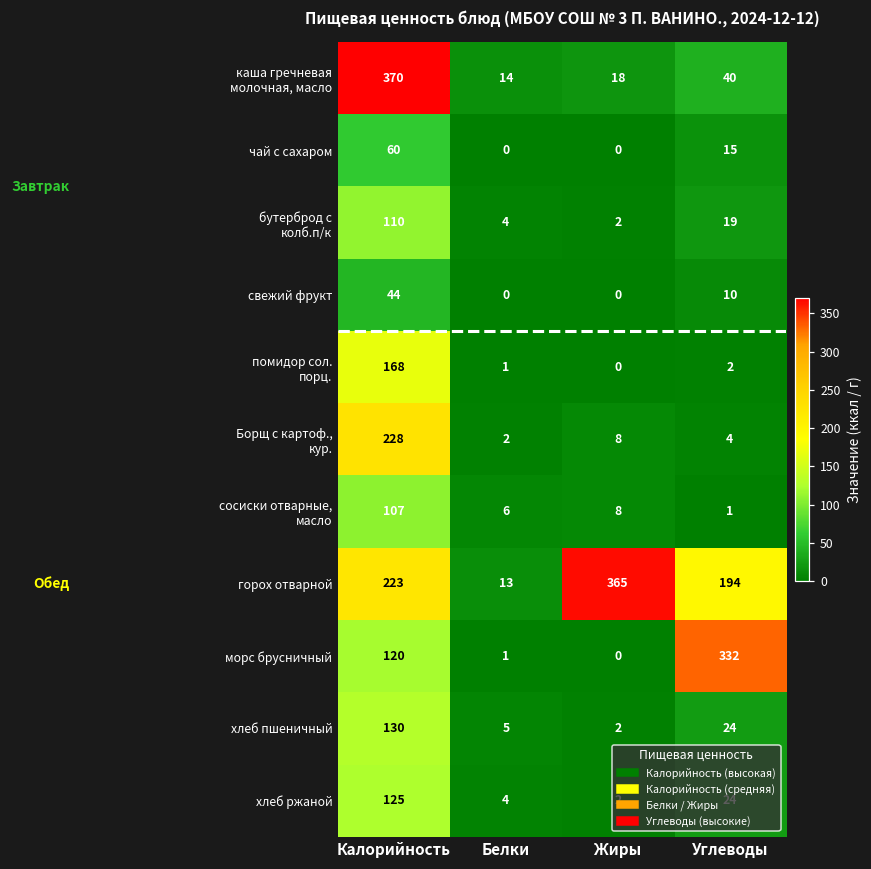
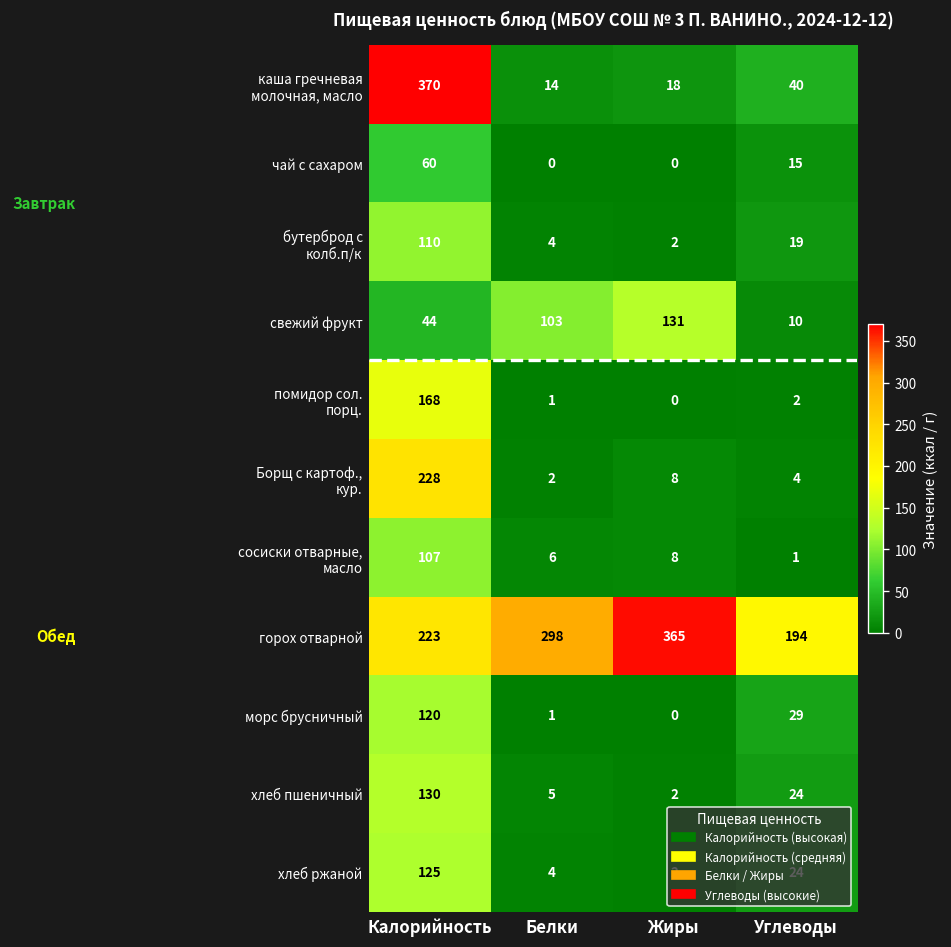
  {
    "каша гречневая молочная, масло": {
      "Калорийность": 370,
      "Белки": 14,
      "Жиры": 18,
      "Углеводы": 40
    },
    "чай с сахаром": {
      "Калорийность": 60,
      "Белки": 0,
      "Жиры": 0,
      "Углеводы": 15
    },
    "бутерброд с колб.п/к": {
      "Калорийность": 110,
      "Белки": 4,
      "Жиры": 2,
      "Углеводы": 19
    },
    "свежий фрукт": {
      "Калорийность": 44,
-     "Белки": 0,
-     "Жиры": 0,
+     "Белки": 103,
+     "Жиры": 131,
      "Углеводы": 10
    },
    "помидор сол. порц.": {
      "Калорийность": 168,
      "Белки": 1,
      "Жиры": 0,
      "Углеводы": 2
    },
    "Борщ с картоф., кур.": {
      "Калорийность": 228,
      "Белки": 2,
      "Жиры": 8,
      "Углеводы": 4
    },
    "сосиски отварные, масло": {
      "Калорийность": 107,
      "Белки": 6,
      "Жиры": 8,
      "Углеводы": 1
    },
    "горох отварной": {
      "Калорийность": 223,
-     "Белки": 13,
+     "Белки": 298,
      "Жиры": 365,
      "Углеводы": 194
    },
    "морс брусничный": {
      "Калорийность": 120,
      "Белки": 1,
      "Жиры": 0,
-     "Углеводы": 332
+     "Углеводы": 29
    },
    "хлеб пшеничный": {
      "Калорийность": 130,
      "Белки": 5,
      "Жиры": 2,
      "Углеводы": 24
    },
    "хлеб ржаной": {
      "Калорийность": 125,
      "Белки": 4
    }
  }
